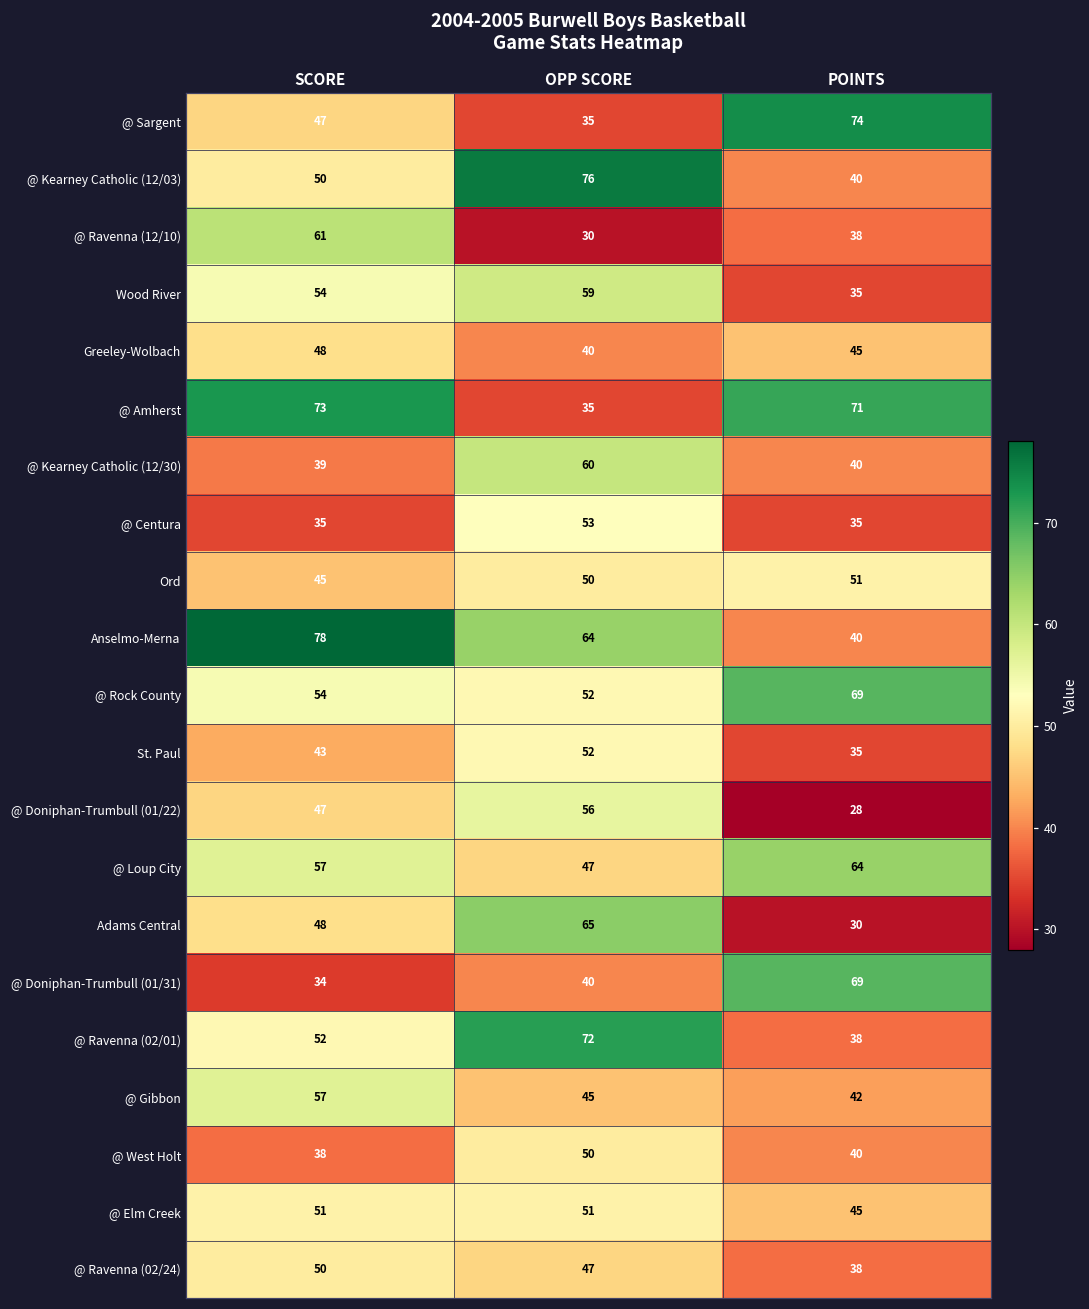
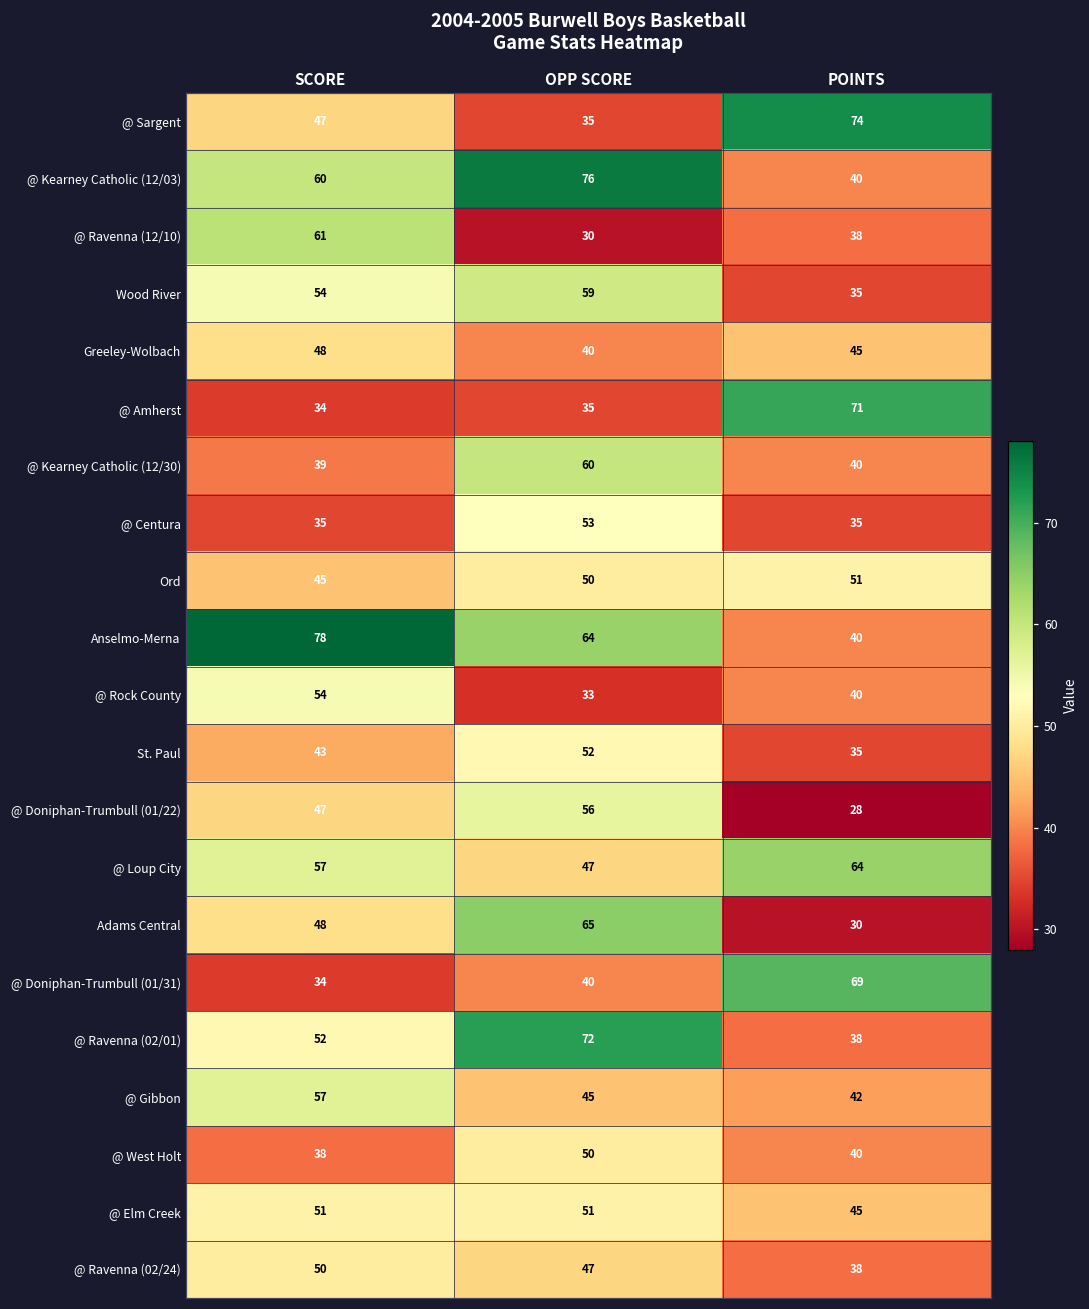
  {
    "@ Sargent": {
      "SCORE": 47,
      "OPP SCORE": 35,
      "POINTS": 74
    },
    "@ Kearney Catholic (12/03)": {
-     "SCORE": 50,
+     "SCORE": 60,
      "OPP SCORE": 76,
      "POINTS": 40
    },
    "@ Ravenna (12/10)": {
      "SCORE": 61,
      "OPP SCORE": 30,
      "POINTS": 38
    },
    "Wood River": {
      "SCORE": 54,
      "OPP SCORE": 59,
      "POINTS": 35
    },
    "Greeley-Wolbach": {
      "SCORE": 48,
      "OPP SCORE": 40,
      "POINTS": 45
    },
    "@ Amherst": {
-     "SCORE": 73,
+     "SCORE": 34,
      "OPP SCORE": 35,
      "POINTS": 71
    },
    "@ Kearney Catholic (12/30)": {
      "SCORE": 39,
      "OPP SCORE": 60,
      "POINTS": 40
    },
    "@ Centura": {
      "SCORE": 35,
      "OPP SCORE": 53,
      "POINTS": 35
    },
    "Ord": {
      "SCORE": 45,
      "OPP SCORE": 50,
      "POINTS": 51
    },
    "Anselmo-Merna": {
      "SCORE": 78,
      "OPP SCORE": 64,
      "POINTS": 40
    },
    "@ Rock County": {
      "SCORE": 54,
-     "OPP SCORE": 52,
-     "POINTS": 69
+     "OPP SCORE": 33,
+     "POINTS": 40
    },
    "St. Paul": {
      "SCORE": 43,
      "OPP SCORE": 52,
      "POINTS": 35
    },
    "@ Doniphan-Trumbull (01/22)": {
      "SCORE": 47,
      "OPP SCORE": 56,
      "POINTS": 28
    },
    "@ Loup City": {
      "SCORE": 57,
      "OPP SCORE": 47,
      "POINTS": 64
    },
    "Adams Central": {
      "SCORE": 48,
      "OPP SCORE": 65,
      "POINTS": 30
    },
    "@ Doniphan-Trumbull (01/31)": {
      "SCORE": 34,
      "OPP SCORE": 40,
      "POINTS": 69
    },
    "@ Ravenna (02/01)": {
      "SCORE": 52,
      "OPP SCORE": 72,
      "POINTS": 38
    },
    "@ Gibbon": {
      "SCORE": 57,
      "OPP SCORE": 45,
      "POINTS": 42
    },
    "@ West Holt": {
      "SCORE": 38,
      "OPP SCORE": 50,
      "POINTS": 40
    },
    "@ Elm Creek": {
      "SCORE": 51,
      "OPP SCORE": 51,
      "POINTS": 45
    },
    "@ Ravenna (02/24)": {
      "SCORE": 50,
      "OPP SCORE": 47,
      "POINTS": 38
    }
  }
